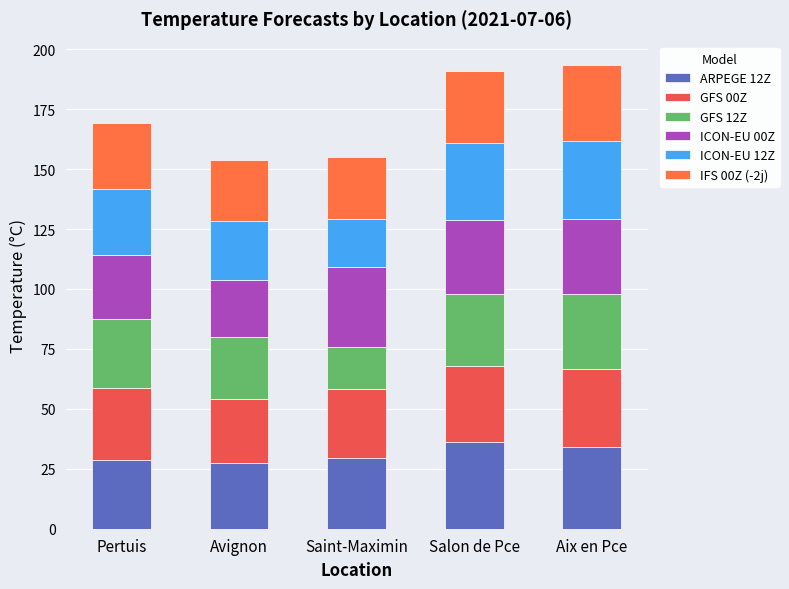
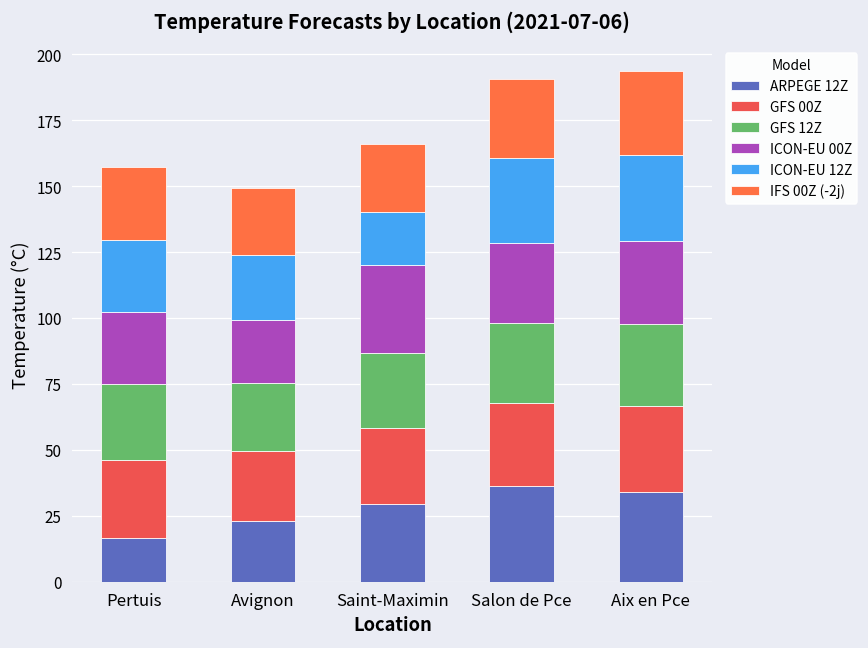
  {
    "ARPEGE 12Z": {
-     "Pertuis": 29,
-     "Avignon": 28,
+     "Pertuis": 16,
+     "Avignon": 23,
      "Saint-Maximin": 29,
      "Salon de Pce": 36,
      "Aix en Pce": 34
    },
    "GFS 12Z": {
      "Pertuis": 29,
      "Avignon": 26,
-     "Saint-Maximin": 18,
+     "Saint-Maximin": 29,
      "Salon de Pce": 30,
      "Aix en Pce": 31
    },
    "ICON-EU 00Z": {
      "Pertuis": 27,
      "Avignon": 24,
      "Saint-Maximin": 33,
      "Salon de Pce": 31,
      "Aix en Pce": 32
    },
    "ICON-EU 12Z": {
      "Pertuis": 28,
      "Avignon": 25,
      "Saint-Maximin": 20,
      "Salon de Pce": 32,
      "Aix en Pce": 33
    }
  }
